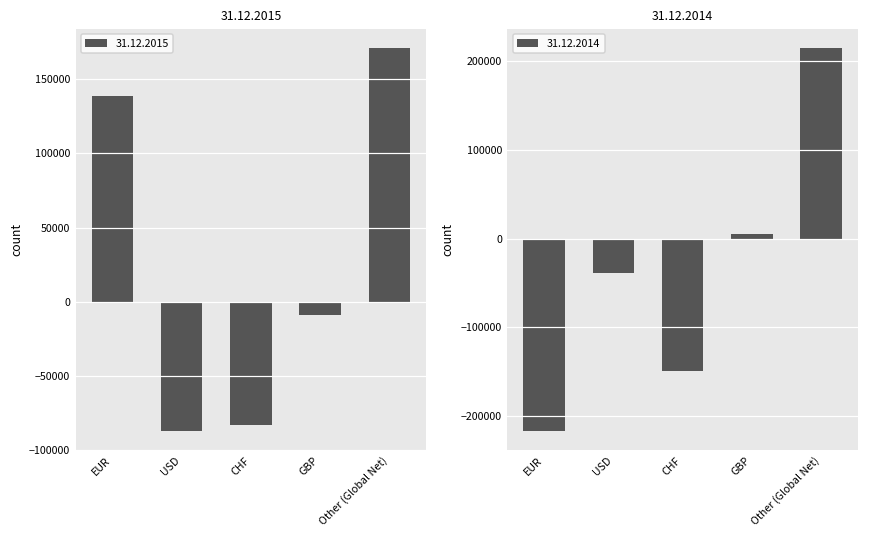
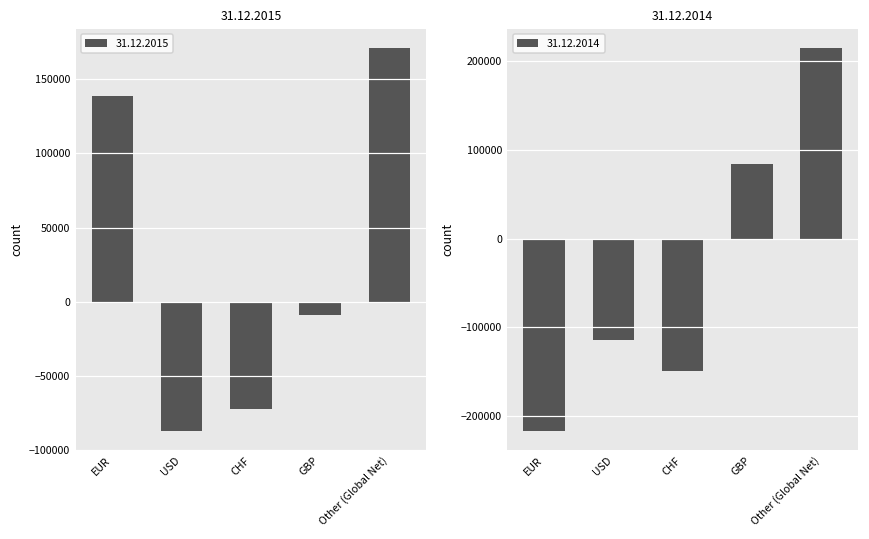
  {
    "31.12.2015": {
      "EUR": 139000,
      "USD": -87000,
-     "CHF": -83000,
+     "CHF": -72000,
      "GBP": -9000,
      "Other (Global Net)": 171000
    },
    "31.12.2014": {
      "EUR": -220000,
-     "USD": -40000,
+     "USD": -110000,
      "CHF": -150000,
-     "GBP": 10000,
+     "GBP": 80000,
      "Other (Global Net)": 210000
    }
  }
